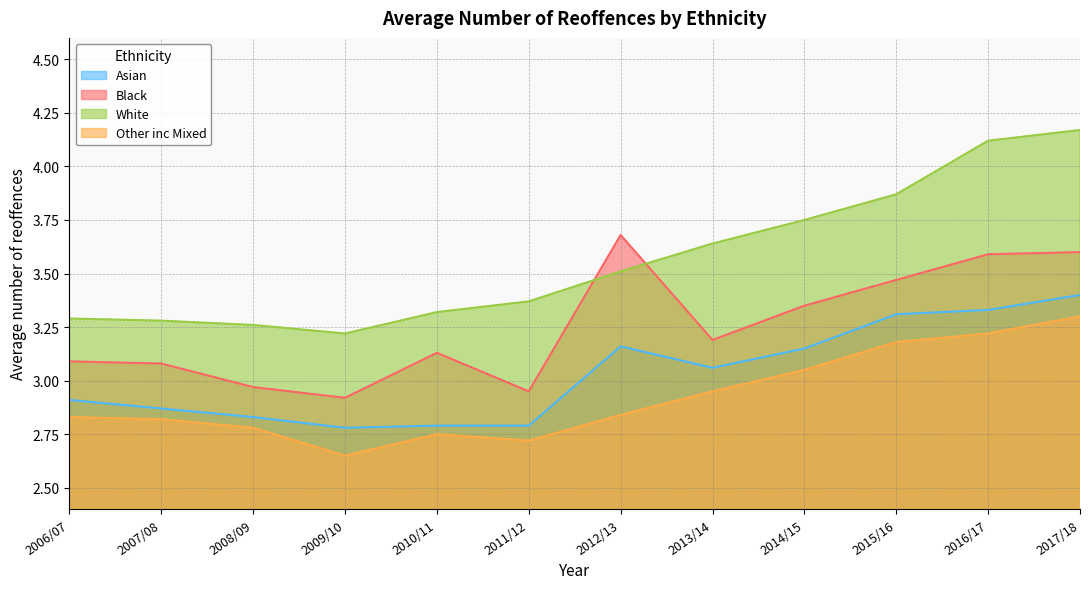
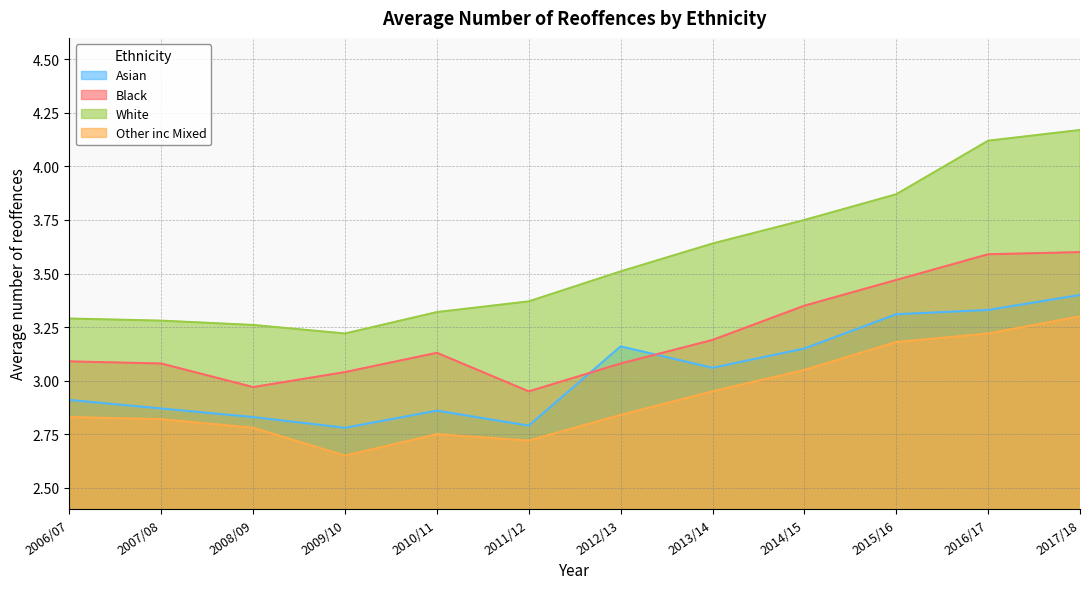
  {
    "Asian": {
      "2006/07": 2.91,
      "2007/08": 2.87,
      "2008/09": 2.83,
      "2009/10": 2.78,
-     "2010/11": 2.79,
+     "2010/11": 2.86,
      "2011/12": 2.79,
      "2012/13": 3.16,
      "2013/14": 3.06,
      "2014/15": 3.15,
      "2015/16": 3.31,
      "2016/17": 3.33,
      "2017/18": 3.40
    },
    "Black": {
      "2006/07": 3.09,
      "2007/08": 3.08,
      "2008/09": 2.97,
-     "2009/10": 2.92,
+     "2009/10": 3.04,
      "2010/11": 3.13,
      "2011/12": 2.95,
-     "2012/13": 3.68,
+     "2012/13": 3.08,
      "2013/14": 3.19,
      "2014/15": 3.35,
      "2015/16": 3.47,
      "2016/17": 3.59,
      "2017/18": 3.60
    },
    "White": {
      "2006/07": 3.29,
      "2007/08": 3.28,
      "2008/09": 3.26,
      "2009/10": 3.22,
      "2010/11": 3.32,
      "2011/12": 3.37,
      "2012/13": 3.51,
      "2013/14": 3.64,
      "2014/15": 3.75,
      "2015/16": 3.87,
      "2016/17": 4.12,
      "2017/18": 4.17
    },
    "Other inc Mixed": {
      "2006/07": 2.83,
      "2007/08": 2.82,
      "2008/09": 2.78,
      "2009/10": 2.65,
      "2010/11": 2.75,
      "2011/12": 2.72,
      "2012/13": 2.84,
      "2013/14": 2.95,
      "2014/15": 3.05,
      "2015/16": 3.18,
      "2016/17": 3.22,
      "2017/18": 3.30
    }
  }
